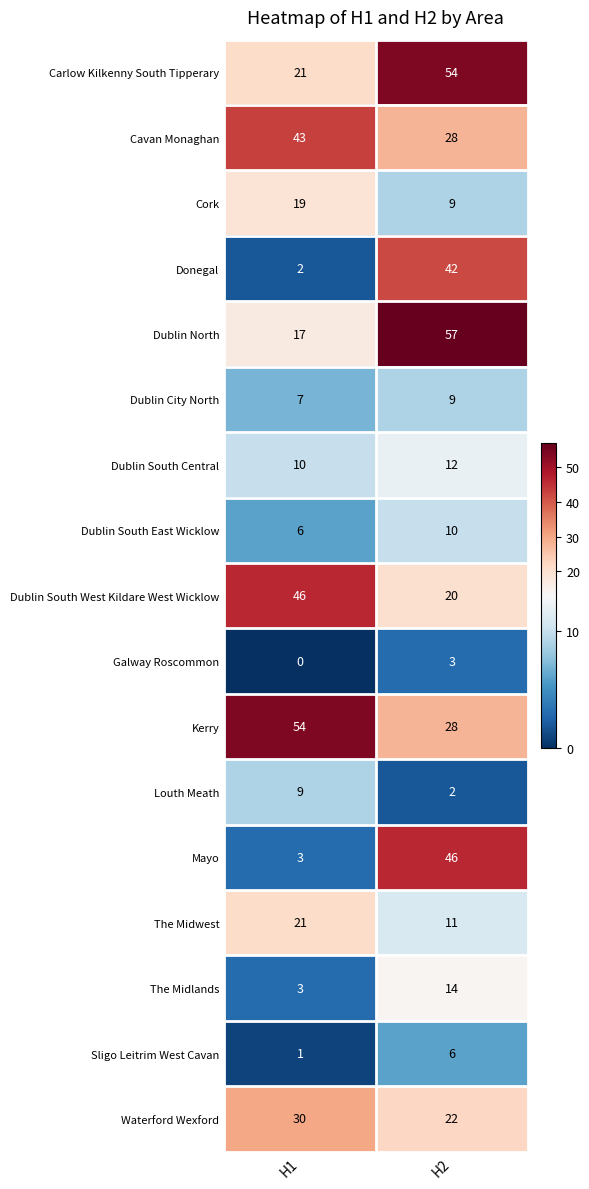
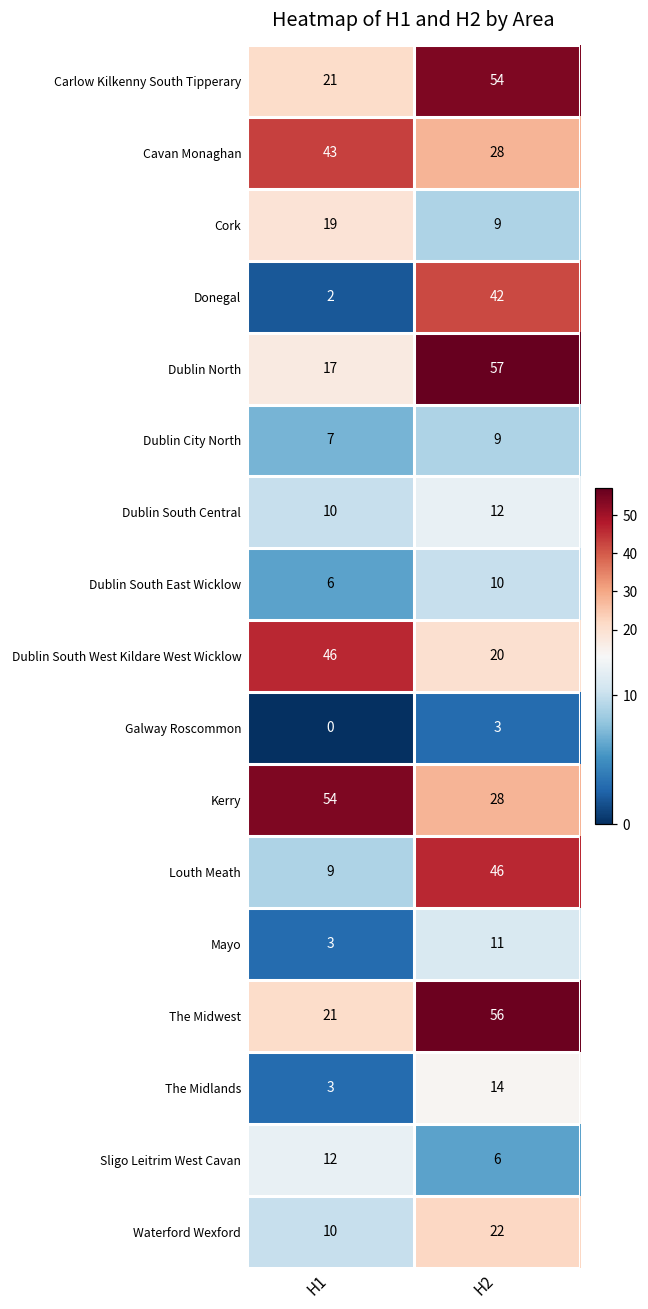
  {
    "Carlow Kilkenny South Tipperary": {
      "H1": 21,
      "H2": 54
    },
    "Cavan Monaghan": {
      "H1": 43,
      "H2": 28
    },
    "Cork": {
      "H1": 19,
      "H2": 9
    },
    "Donegal": {
      "H1": 2,
      "H2": 42
    },
    "Dublin North": {
      "H1": 17,
      "H2": 57
    },
    "Dublin City North": {
      "H1": 7,
      "H2": 9
    },
    "Dublin South Central": {
      "H1": 10,
      "H2": 12
    },
    "Dublin South East Wicklow": {
      "H1": 6,
      "H2": 10
    },
    "Dublin South West Kildare West Wicklow": {
      "H1": 46,
      "H2": 20
    },
    "Galway Roscommon": {
      "H1": 0,
      "H2": 3
    },
    "Kerry": {
      "H1": 54,
      "H2": 28
    },
    "Louth Meath": {
      "H1": 9,
-     "H2": 2
+     "H2": 46
    },
    "Mayo": {
      "H1": 3,
-     "H2": 46
+     "H2": 11
    },
    "The Midwest": {
      "H1": 21,
-     "H2": 11
+     "H2": 56
    },
    "The Midlands": {
      "H1": 3,
      "H2": 14
    },
    "Sligo Leitrim West Cavan": {
-     "H1": 1,
+     "H1": 12,
      "H2": 6
    },
    "Waterford Wexford": {
-     "H1": 30,
+     "H1": 10,
      "H2": 22
    }
  }
